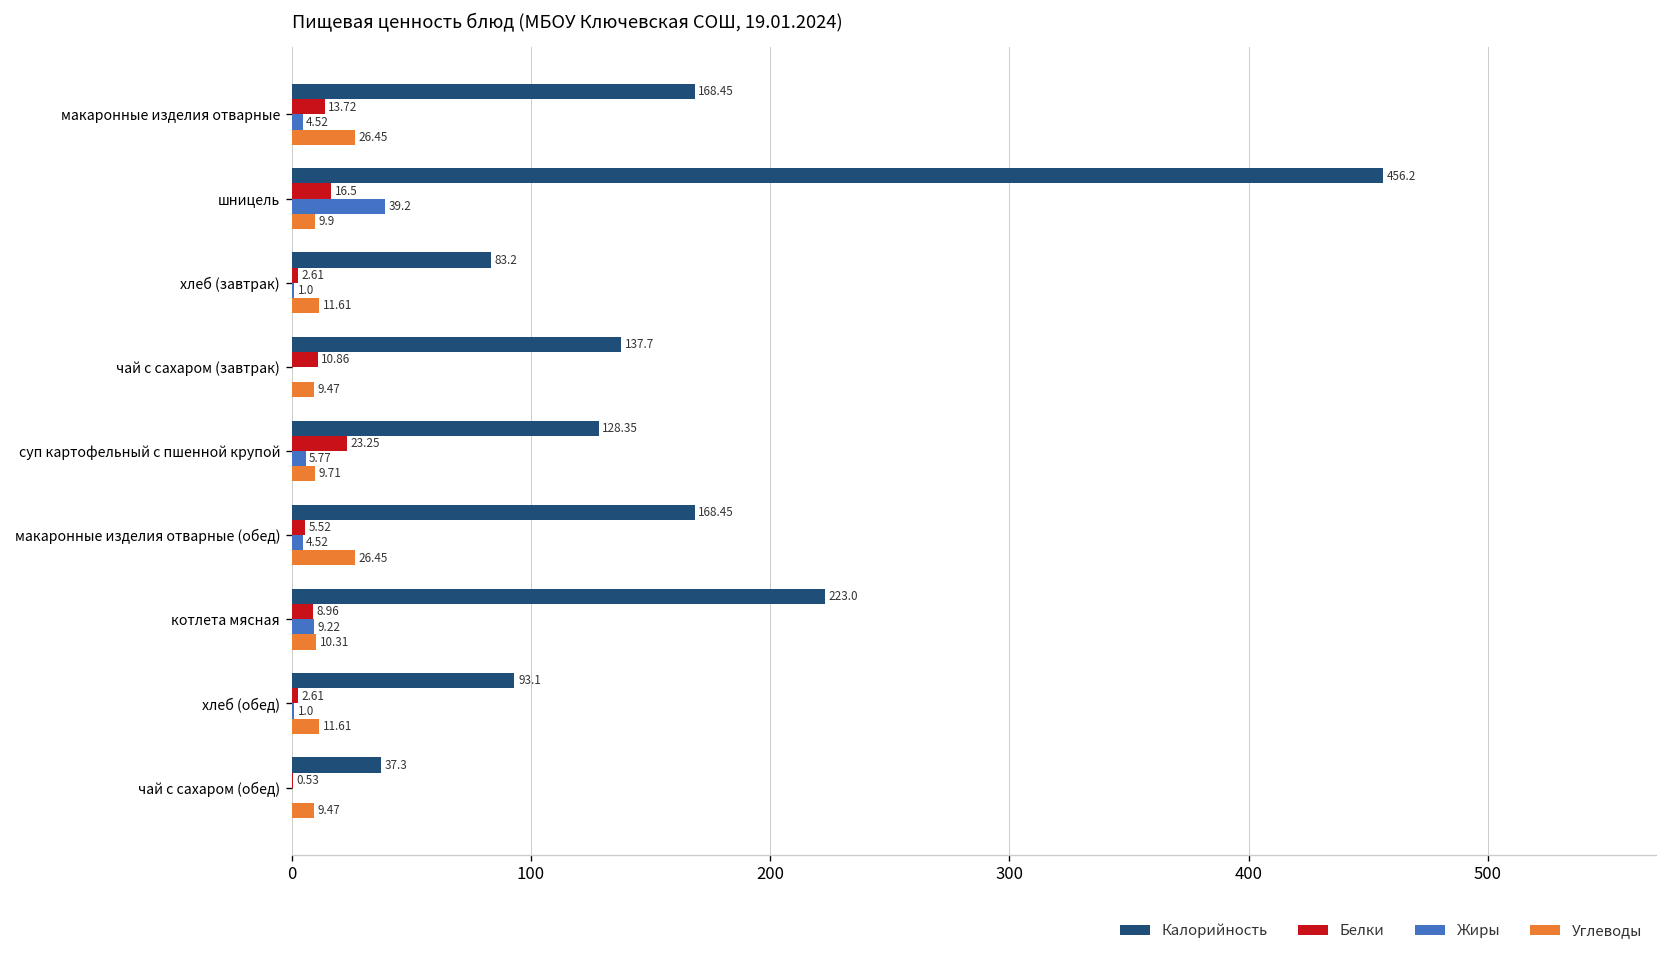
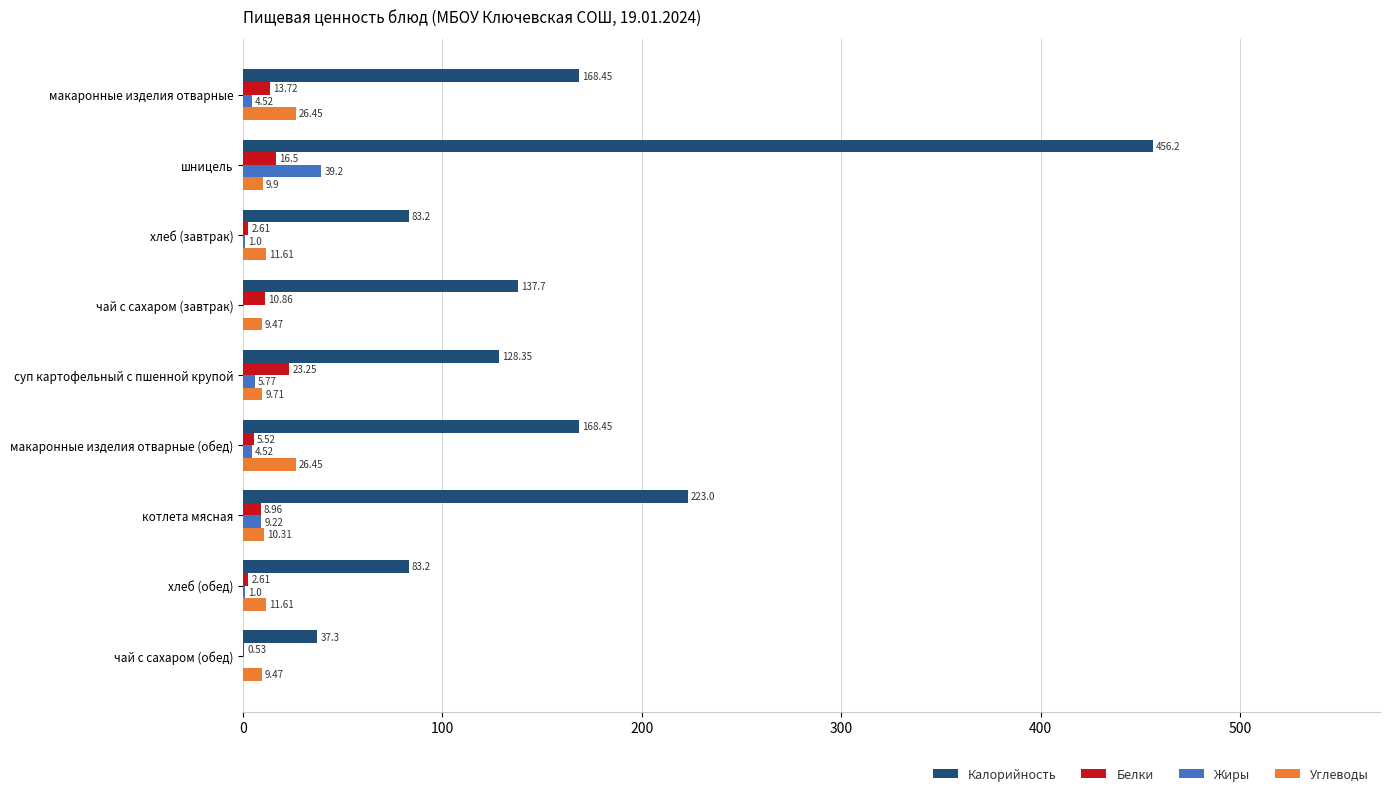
  {
    "Калорийность": {
      "макаронные изделия отварные": 168.45,
      "шницель": 456.2,
      "хлеб (завтрак)": 83.2,
      "чай с сахаром (завтрак)": 137.7,
      "суп картофельный с пшенной крупой": 128.35,
      "макаронные изделия отварные (обед)": 168.45,
      "котлета мясная": 223.0,
-     "хлеб (обед)": 93.1,
+     "хлеб (обед)": 83.2,
      "чай с сахаром (обед)": 37.3
    },
    "Белки": {
      "макаронные изделия отварные": 13.72,
      "шницель": 16.5,
      "хлеб (завтрак)": 2.61,
      "чай с сахаром (завтрак)": 10.86,
      "суп картофельный с пшенной крупой": 23.25,
      "макаронные изделия отварные (обед)": 5.52,
      "котлета мясная": 8.96,
      "хлеб (обед)": 2.61,
      "чай с сахаром (обед)": 0.53
    },
    "Жиры": {
      "макаронные изделия отварные": 4.52,
      "шницель": 39.2,
      "хлеб (завтрак)": 1.0,
      "суп картофельный с пшенной крупой": 5.77,
      "макаронные изделия отварные (обед)": 4.52,
      "котлета мясная": 9.22,
      "хлеб (обед)": 1.0
    },
    "Углеводы": {
      "макаронные изделия отварные": 26.45,
      "шницель": 9.9,
      "хлеб (завтрак)": 11.61,
      "чай с сахаром (завтрак)": 9.47,
      "суп картофельный с пшенной крупой": 9.71,
      "макаронные изделия отварные (обед)": 26.45,
      "котлета мясная": 10.31,
      "хлеб (обед)": 11.61,
      "чай с сахаром (обед)": 9.47
    }
  }
